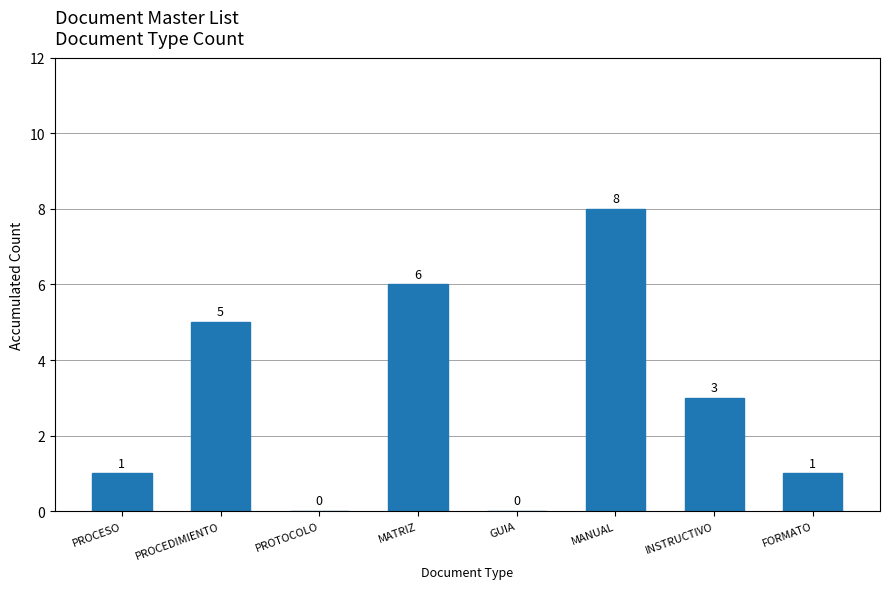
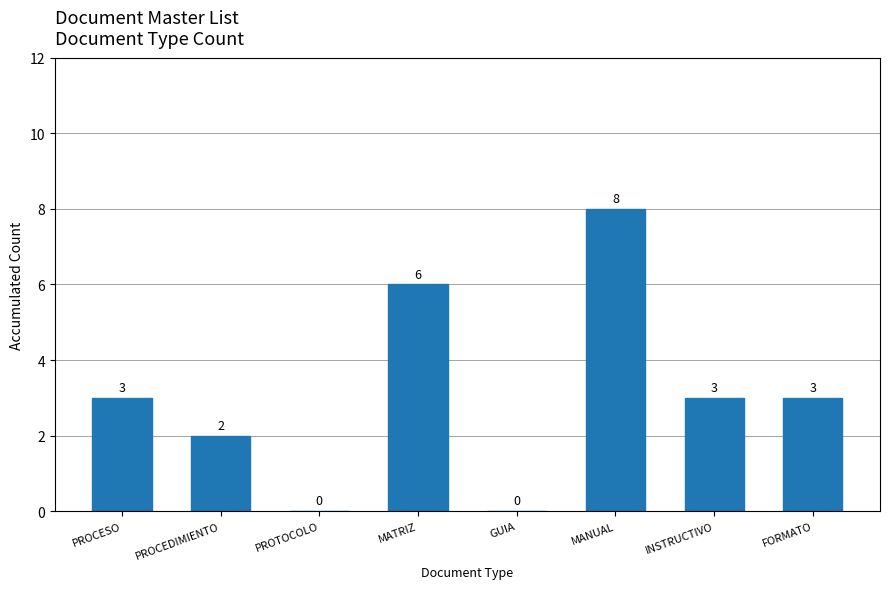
  {
-   "PROCESO": 1,
-   "PROCEDIMIENTO": 5,
+   "PROCESO": 3,
+   "PROCEDIMIENTO": 2,
    "PROTOCOLO": 0,
    "MATRIZ": 6,
    "GUIA": 0,
    "MANUAL": 8,
    "INSTRUCTIVO": 3,
-   "FORMATO": 1
+   "FORMATO": 3
  }
